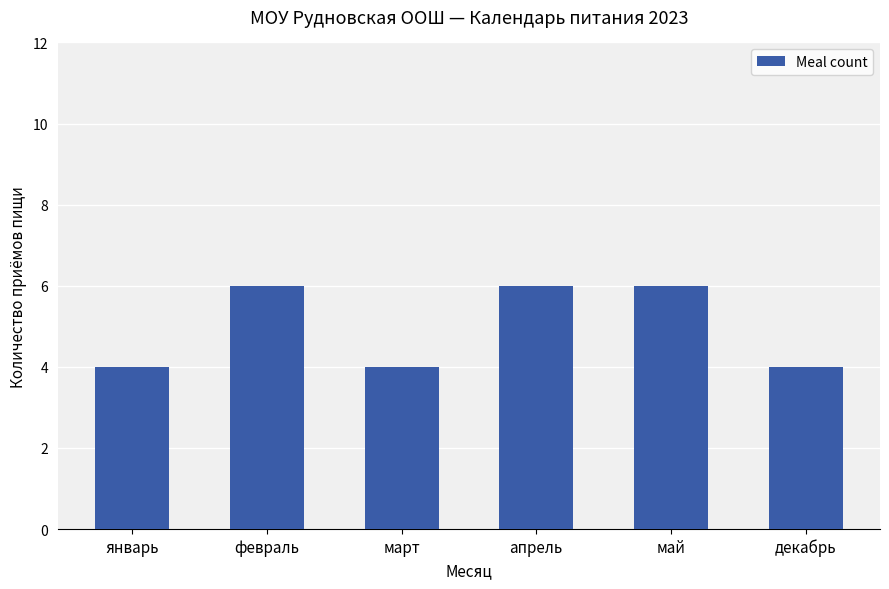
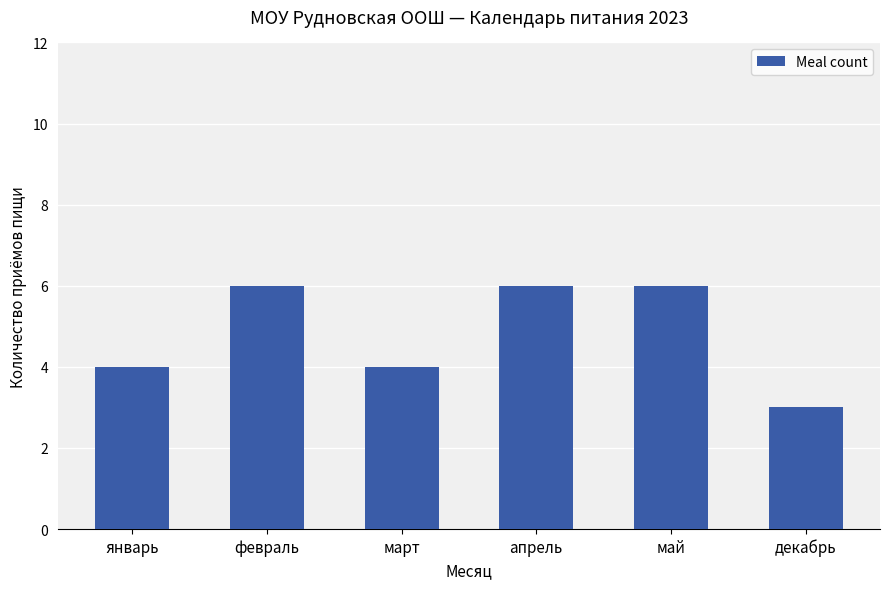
  {
    "январь": 4,
    "февраль": 6,
    "март": 4,
    "апрель": 6,
    "май": 6,
-   "декабрь": 4
+   "декабрь": 3
  }
